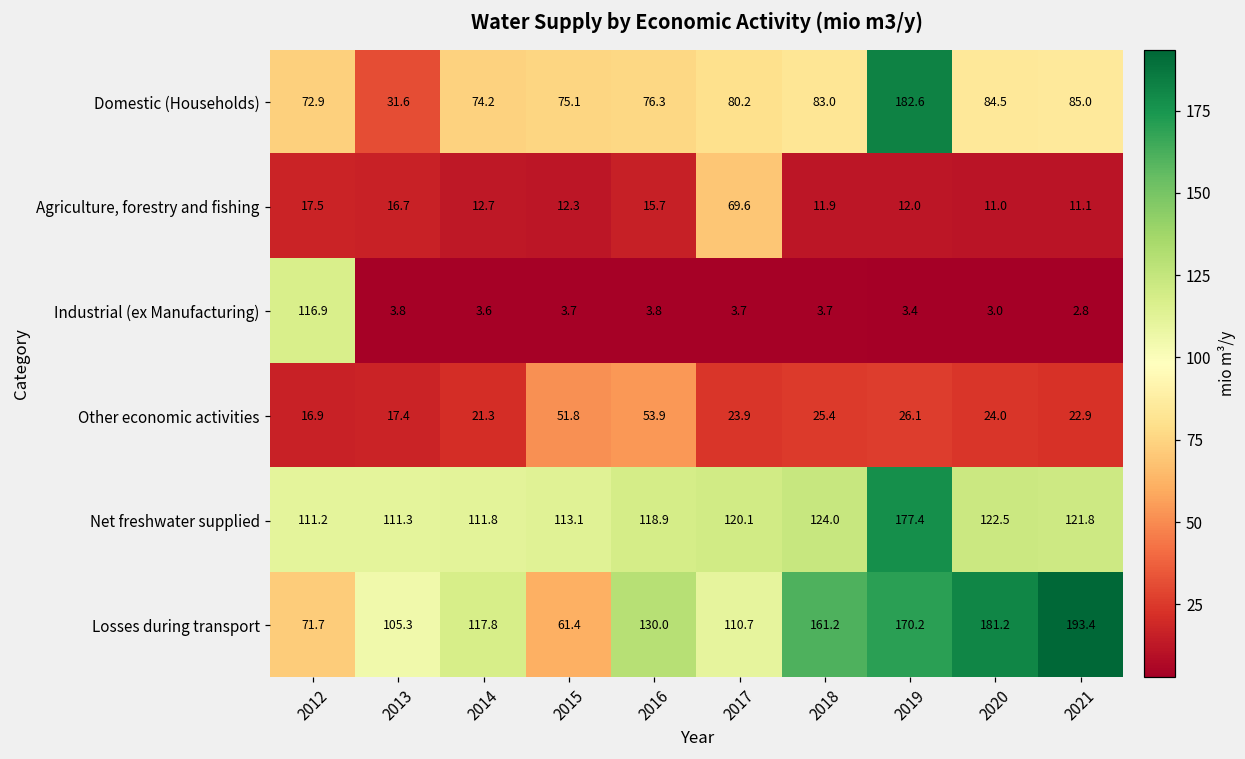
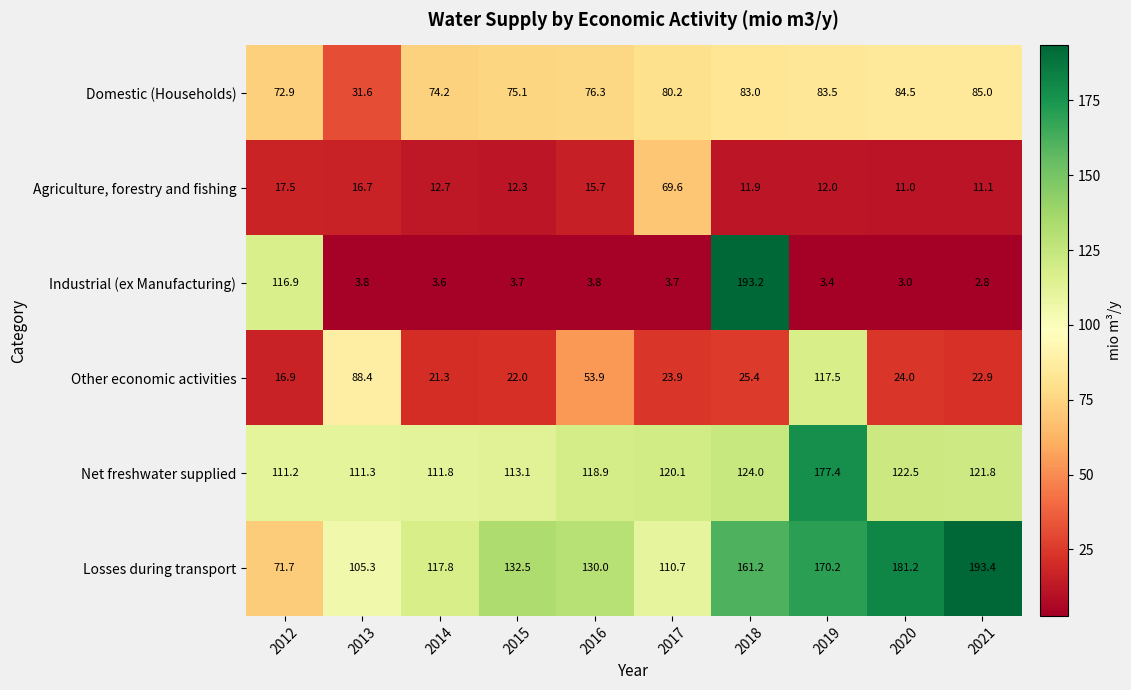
  {
    "Domestic (Households)": {
      "2012": 72.9,
      "2013": 31.6,
      "2014": 74.2,
      "2015": 75.1,
      "2016": 76.3,
      "2017": 80.2,
      "2018": 83.0,
-     "2019": 182.6,
+     "2019": 83.5,
      "2020": 84.5,
      "2021": 85.0
    },
    "Agriculture, forestry and fishing": {
      "2012": 17.5,
      "2013": 16.7,
      "2014": 12.7,
      "2015": 12.3,
      "2016": 15.7,
      "2017": 69.6,
      "2018": 11.9,
      "2019": 12.0,
      "2020": 11.0,
      "2021": 11.1
    },
    "Industrial (ex Manufacturing)": {
      "2012": 116.9,
      "2013": 3.8,
      "2014": 3.6,
      "2015": 3.7,
      "2016": 3.8,
      "2017": 3.7,
-     "2018": 3.7,
+     "2018": 193.2,
      "2019": 3.4,
      "2020": 3.0,
      "2021": 2.8
    },
    "Other economic activities": {
      "2012": 16.9,
-     "2013": 17.4,
+     "2013": 88.4,
      "2014": 21.3,
-     "2015": 51.8,
+     "2015": 22.0,
      "2016": 53.9,
      "2017": 23.9,
      "2018": 25.4,
-     "2019": 26.1,
+     "2019": 117.5,
      "2020": 24.0,
      "2021": 22.9
    },
    "Net freshwater supplied": {
      "2012": 111.2,
      "2013": 111.3,
      "2014": 111.8,
      "2015": 113.1,
      "2016": 118.9,
      "2017": 120.1,
      "2018": 124.0,
      "2019": 177.4,
      "2020": 122.5,
      "2021": 121.8
    },
    "Losses during transport": {
      "2012": 71.7,
      "2013": 105.3,
      "2014": 117.8,
-     "2015": 61.4,
+     "2015": 132.5,
      "2016": 130.0,
      "2017": 110.7,
      "2018": 161.2,
      "2019": 170.2,
      "2020": 181.2,
      "2021": 193.4
    }
  }
